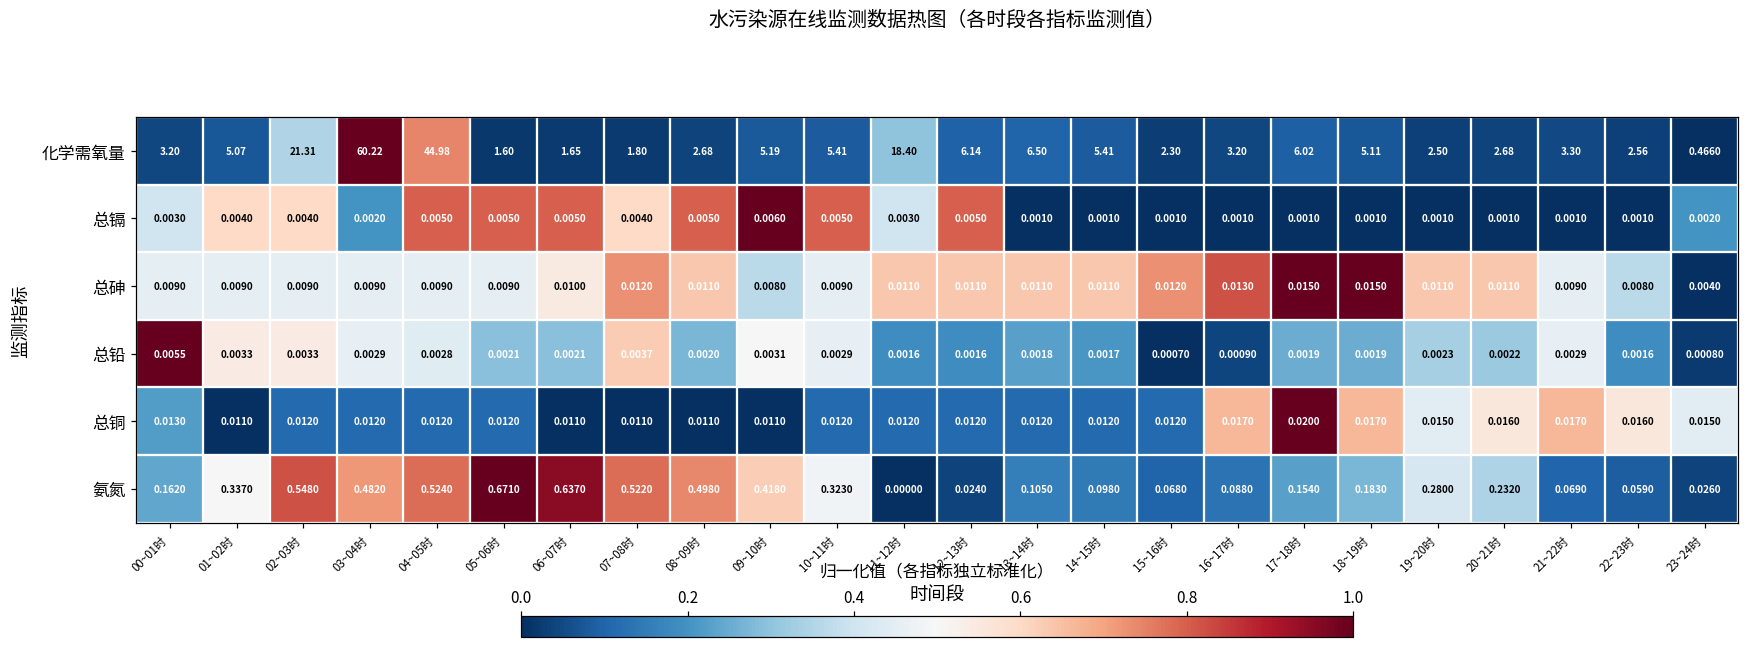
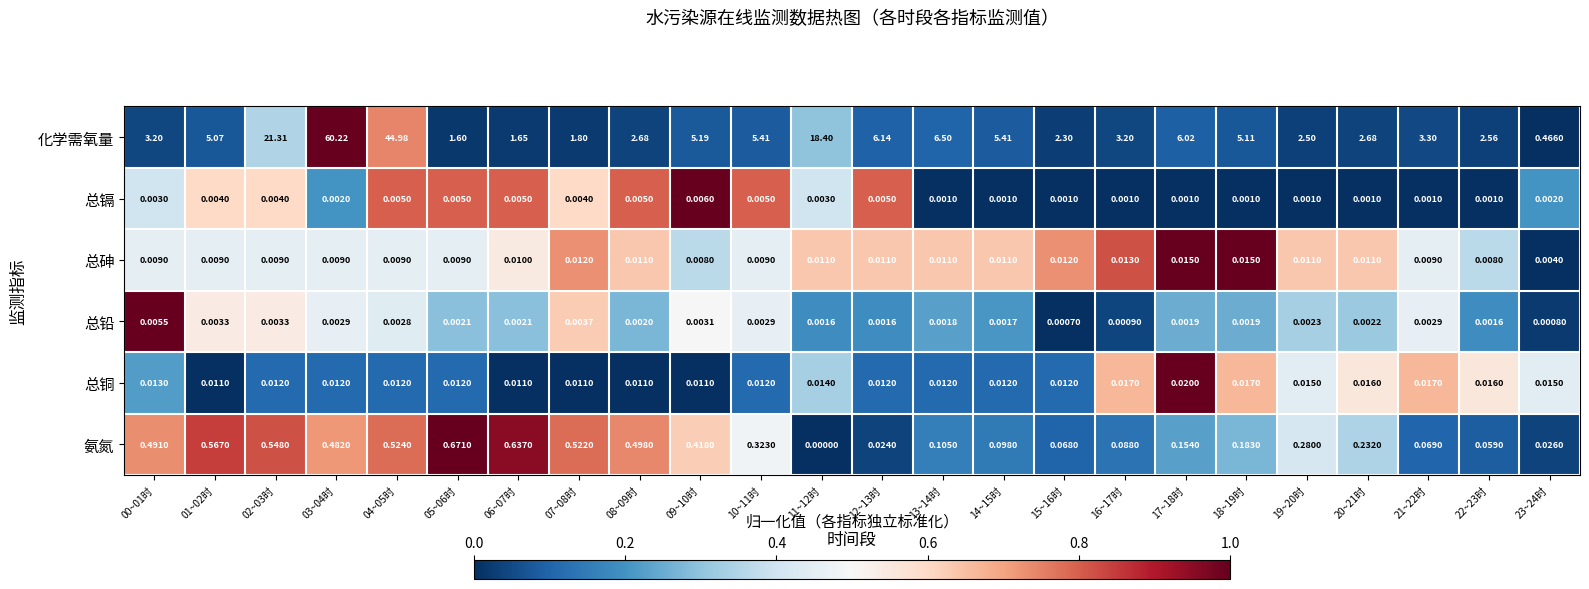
  {
    "化学需氧量": {
      "00~01时": 3.20,
      "01~02时": 5.07,
      "02~03时": 21.31,
      "03~04时": 60.22,
      "04~05时": 44.98,
      "05~06时": 1.60,
      "06~07时": 1.65,
      "07~08时": 1.80,
      "08~09时": 2.68,
      "09~10时": 5.19,
      "10~11时": 5.41,
      "11~12时": 18.40,
      "12~13时": 6.14,
      "13~14时": 6.50,
      "14~15时": 5.41,
      "15~16时": 2.30,
      "16~17时": 3.20,
      "17~18时": 6.02,
      "18~19时": 5.11,
      "19~20时": 2.50,
      "20~21时": 2.68,
      "21~22时": 3.30,
      "22~23时": 2.56,
      "23~24时": 0.4660
    },
    "总镉": {
      "00~01时": 0.0030,
      "01~02时": 0.0040,
      "02~03时": 0.0040,
      "03~04时": 0.0020,
      "04~05时": 0.0050,
      "05~06时": 0.0050,
      "06~07时": 0.0050,
      "07~08时": 0.0040,
      "08~09时": 0.0050,
      "09~10时": 0.0060,
      "10~11时": 0.0050,
      "11~12时": 0.0030,
      "12~13时": 0.0050,
      "13~14时": 0.0010,
      "14~15时": 0.0010,
      "15~16时": 0.0010,
      "16~17时": 0.0010,
      "17~18时": 0.0010,
      "18~19时": 0.0010,
      "19~20时": 0.0010,
      "20~21时": 0.0010,
      "21~22时": 0.0010,
      "22~23时": 0.0010,
      "23~24时": 0.0020
    },
    "总砷": {
      "00~01时": 0.0090,
      "01~02时": 0.0090,
      "02~03时": 0.0090,
      "03~04时": 0.0090,
      "04~05时": 0.0090,
      "05~06时": 0.0090,
      "06~07时": 0.0100,
      "07~08时": 0.0120,
      "08~09时": 0.0110,
      "09~10时": 0.0080,
      "10~11时": 0.0090,
      "11~12时": 0.0110,
      "12~13时": 0.0110,
      "13~14时": 0.0110,
      "14~15时": 0.0110,
      "15~16时": 0.0120,
      "16~17时": 0.0130,
      "17~18时": 0.0150,
      "18~19时": 0.0150,
      "19~20时": 0.0110,
      "20~21时": 0.0110,
      "21~22时": 0.0090,
      "22~23时": 0.0080,
      "23~24时": 0.0040
    },
    "总铅": {
      "00~01时": 0.0055,
      "01~02时": 0.0033,
      "02~03时": 0.0033,
      "03~04时": 0.0029,
      "04~05时": 0.0028,
      "05~06时": 0.0021,
      "06~07时": 0.0021,
      "07~08时": 0.0037,
      "08~09时": 0.0020,
      "09~10时": 0.0031,
      "10~11时": 0.0029,
      "11~12时": 0.0016,
      "12~13时": 0.0016,
      "13~14时": 0.0018,
      "14~15时": 0.0017,
      "15~16时": 0.00070,
      "16~17时": 0.00090,
      "17~18时": 0.0019,
      "18~19时": 0.0019,
      "19~20时": 0.0023,
      "20~21时": 0.0022,
      "21~22时": 0.0029,
      "22~23时": 0.0016,
      "23~24时": 0.00080
    },
    "总铜": {
      "00~01时": 0.0130,
      "01~02时": 0.0110,
      "02~03时": 0.0120,
      "03~04时": 0.0120,
      "04~05时": 0.0120,
      "05~06时": 0.0120,
      "06~07时": 0.0110,
      "07~08时": 0.0110,
      "08~09时": 0.0110,
      "09~10时": 0.0110,
      "10~11时": 0.0120,
-     "11~12时": 0.0120,
+     "11~12时": 0.0140,
      "12~13时": 0.0120,
      "13~14时": 0.0120,
      "14~15时": 0.0120,
      "15~16时": 0.0120,
      "16~17时": 0.0170,
      "17~18时": 0.0200,
      "18~19时": 0.0170,
      "19~20时": 0.0150,
      "20~21时": 0.0160,
      "21~22时": 0.0170,
      "22~23时": 0.0160,
      "23~24时": 0.0150
    },
    "氨氮": {
-     "00~01时": 0.1620,
-     "01~02时": 0.3370,
+     "00~01时": 0.4910,
+     "01~02时": 0.5670,
      "02~03时": 0.5480,
      "03~04时": 0.4820,
      "04~05时": 0.5240,
      "05~06时": 0.6710,
      "06~07时": 0.6370,
      "07~08时": 0.5220,
      "08~09时": 0.4980,
      "09~10时": 0.4180,
      "10~11时": 0.3230,
      "11~12时": 0.00000,
      "12~13时": 0.0240,
      "13~14时": 0.1050,
      "14~15时": 0.0980,
      "15~16时": 0.0680,
      "16~17时": 0.0880,
      "17~18时": 0.1540,
      "18~19时": 0.1830,
      "19~20时": 0.2800,
      "20~21时": 0.2320,
      "21~22时": 0.0690,
      "22~23时": 0.0590,
      "23~24时": 0.0260
    }
  }
